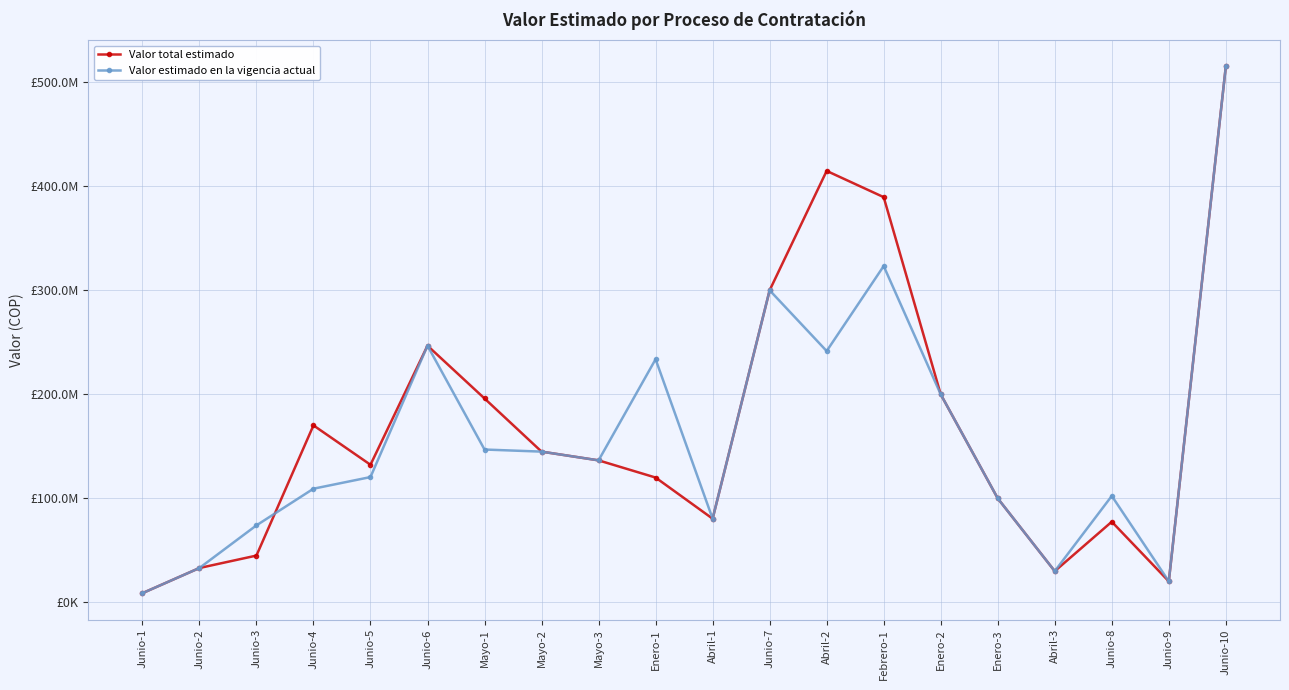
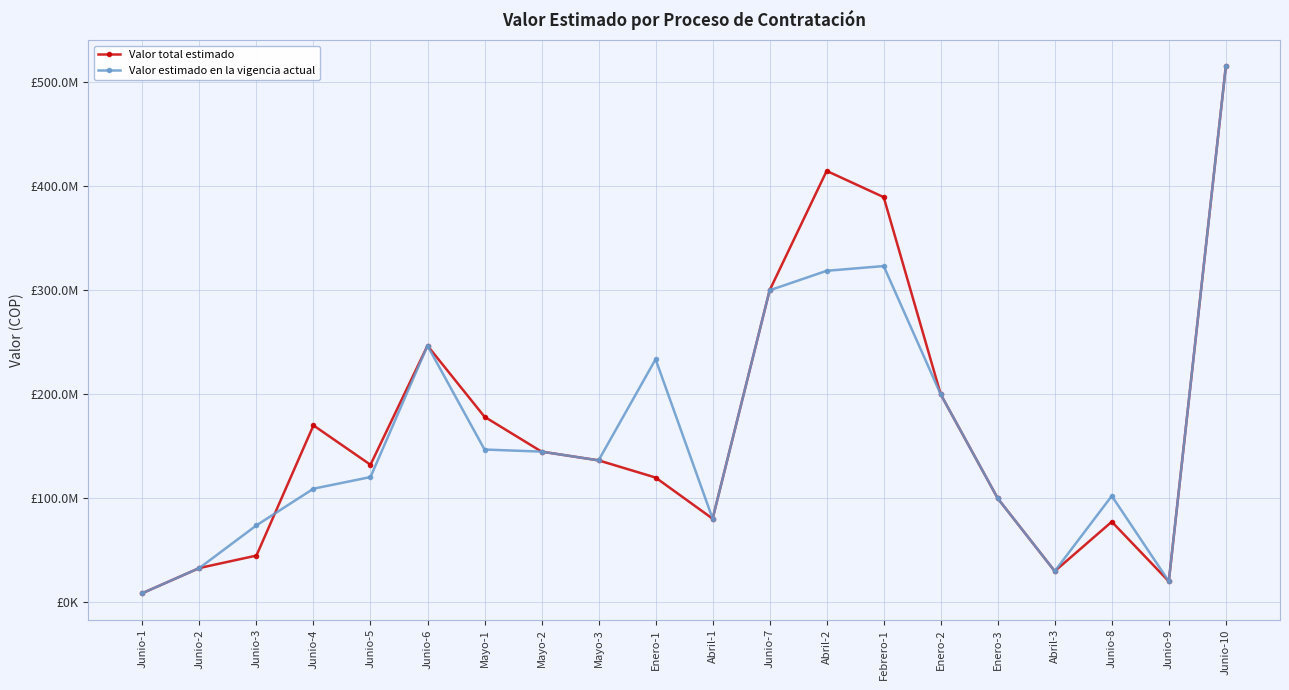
  {
    "Valor total estimado": {
      "Junio-3": "£45000000",
      "Junio-4": "£170000000",
      "Junio-5": "£132000000",
-     "Mayo-1": "£196000000",
+     "Mayo-1": "£178000000",
      "Enero-1": "£120000000",
      "Abril-2": "£415000000",
      "Febrero-1": "£390000000",
      "Junio-8": "£78000000"
    },
    "Valor estimado en la vigencia actual": {
      "Junio-3": "£74000000",
      "Junio-4": "£109000000",
      "Junio-5": "£120000000",
      "Mayo-1": "£147000000",
      "Enero-1": "£234000000",
-     "Abril-2": "£242000000",
+     "Abril-2": "£319000000",
      "Febrero-1": "£323000000",
      "Junio-8": "£102000000"
    }
  }
